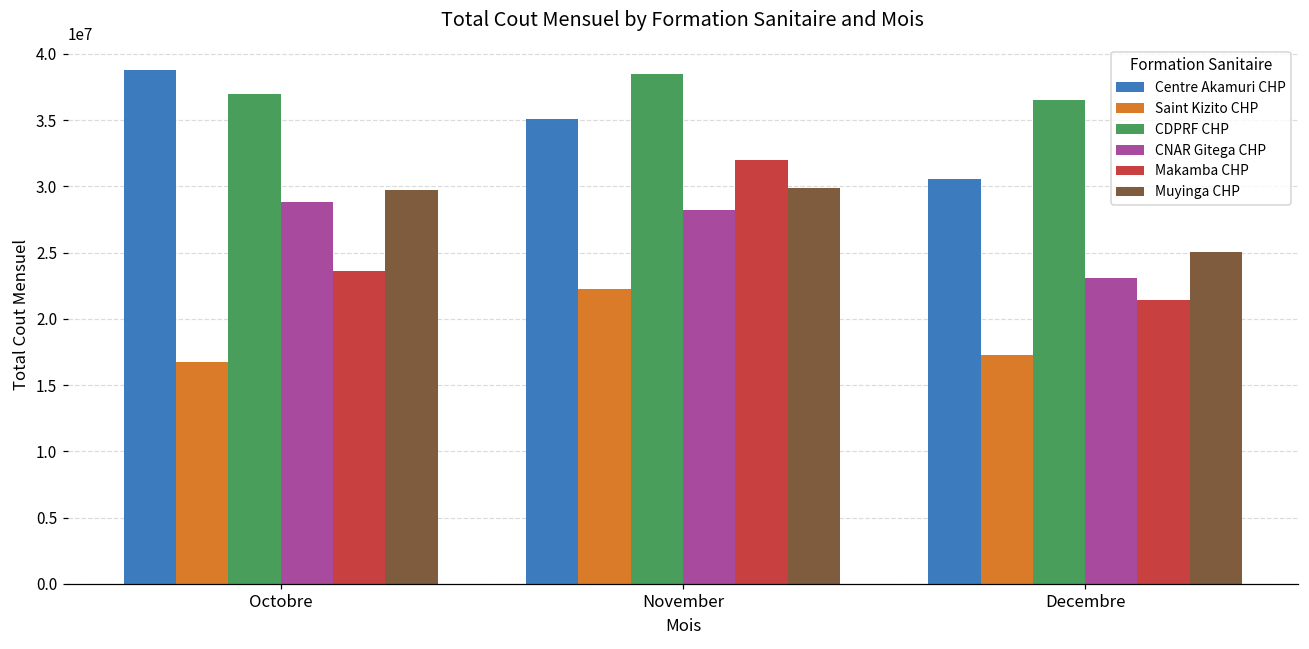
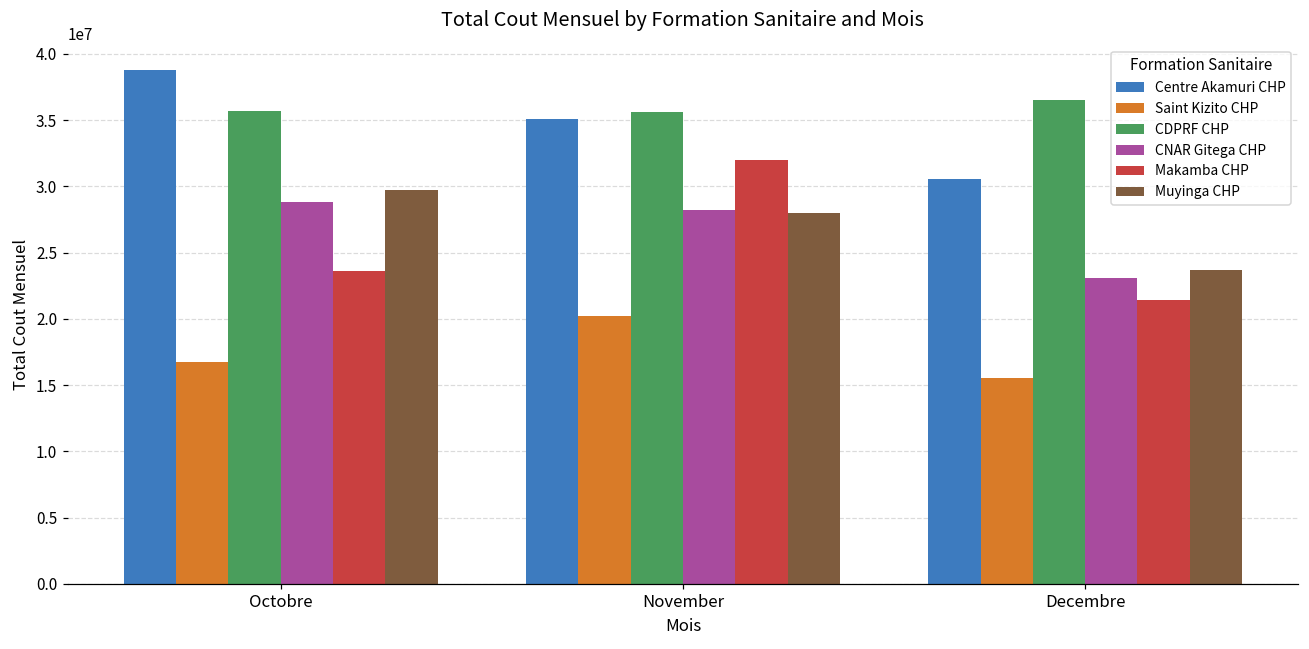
  {
    "Centre Akamuri CHP": {
      "Octobre": 38700000,
      "November": 35100000,
      "Decembre": 30600000
    },
    "Saint Kizito CHP": {
      "Octobre": 16700000,
-     "November": 22300000,
-     "Decembre": 17300000
+     "November": 20200000,
+     "Decembre": 15500000
    },
    "CDPRF CHP": {
-     "Octobre": 37000000,
-     "November": 38500000,
+     "Octobre": 35700000,
+     "November": 35600000,
      "Decembre": 36600000
    },
    "CNAR Gitega CHP": {
      "Octobre": 28800000,
      "November": 28200000,
      "Decembre": 23100000
    },
    "Makamba CHP": {
      "Octobre": 23600000,
      "November": 32000000,
      "Decembre": 21500000
    },
    "Muyinga CHP": {
      "Octobre": 29800000,
-     "November": 29900000,
-     "Decembre": 25100000
+     "November": 28000000,
+     "Decembre": 23700000
    }
  }
